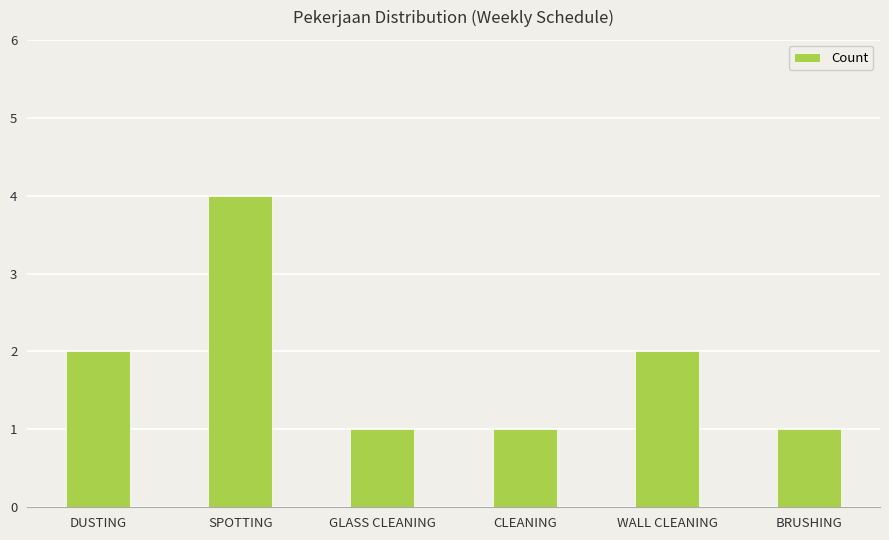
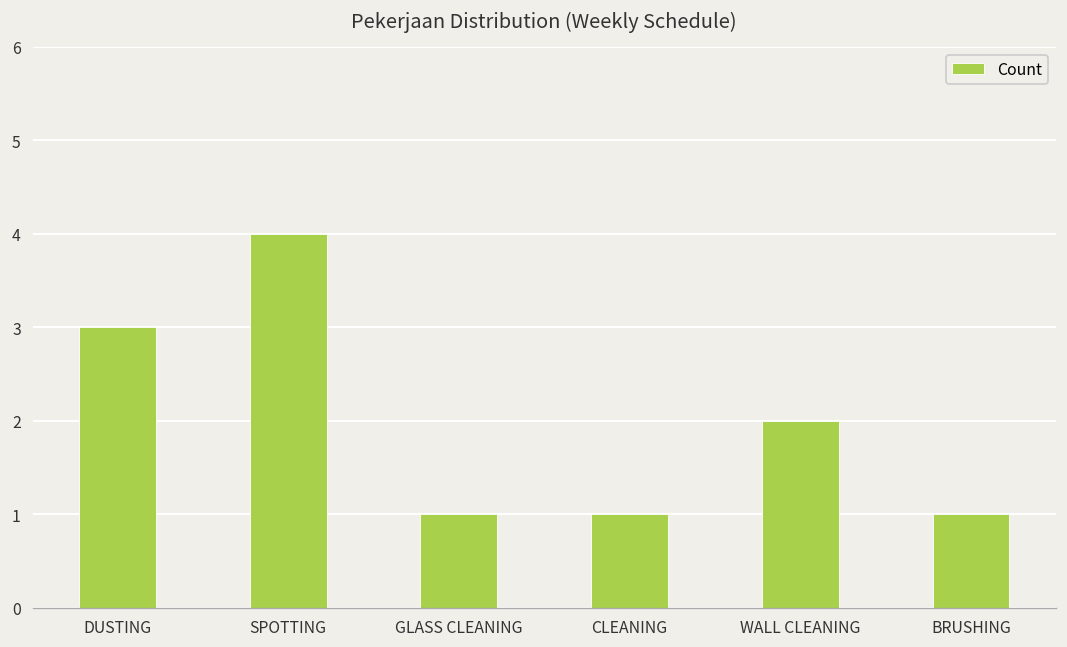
  {
-   "DUSTING": 2,
+   "DUSTING": 3,
    "SPOTTING": 4,
    "GLASS CLEANING": 1,
    "CLEANING": 1,
    "WALL CLEANING": 2,
    "BRUSHING": 1
  }
